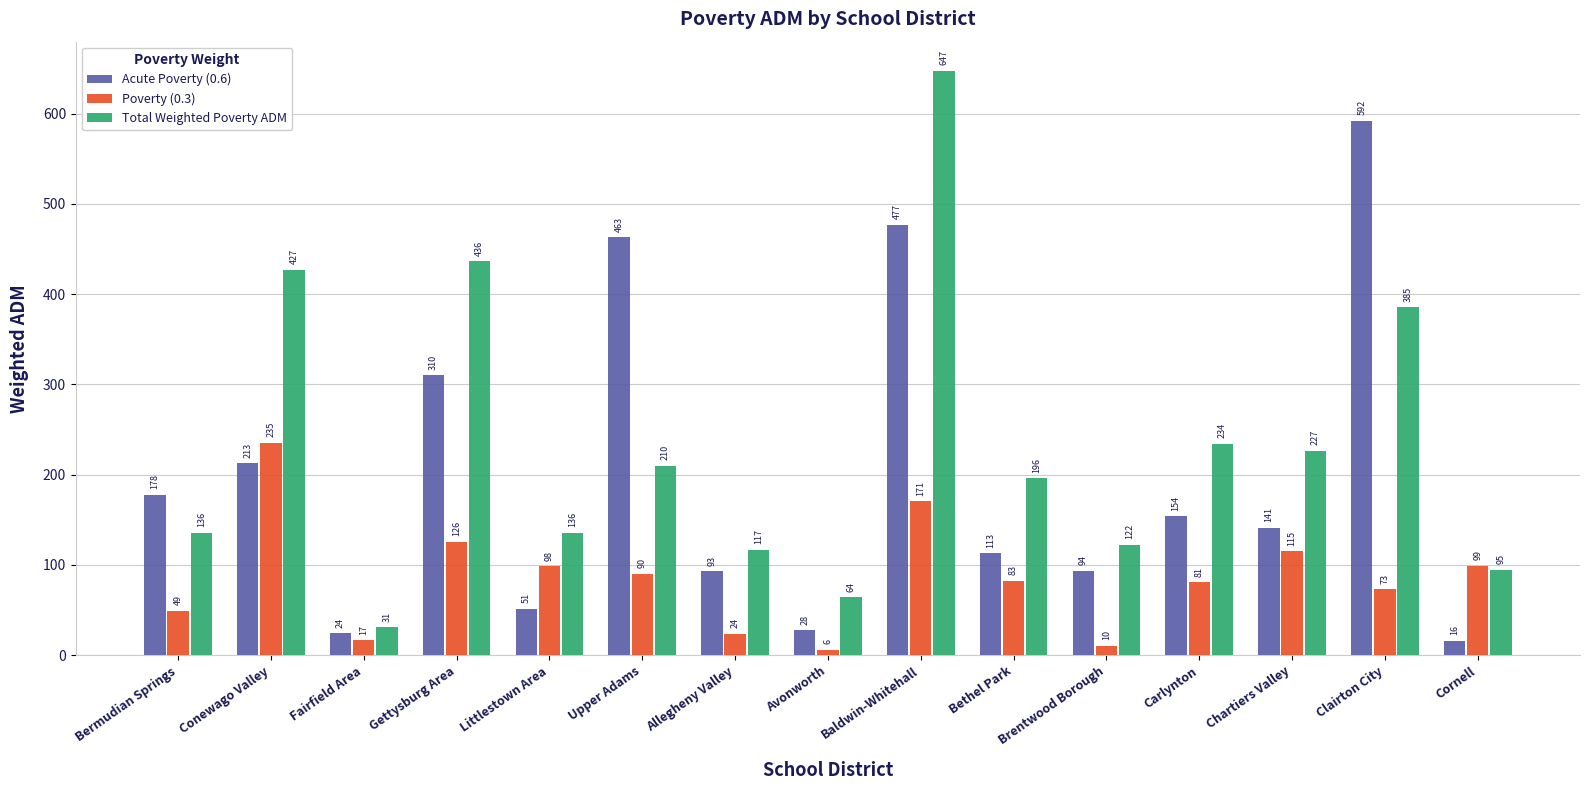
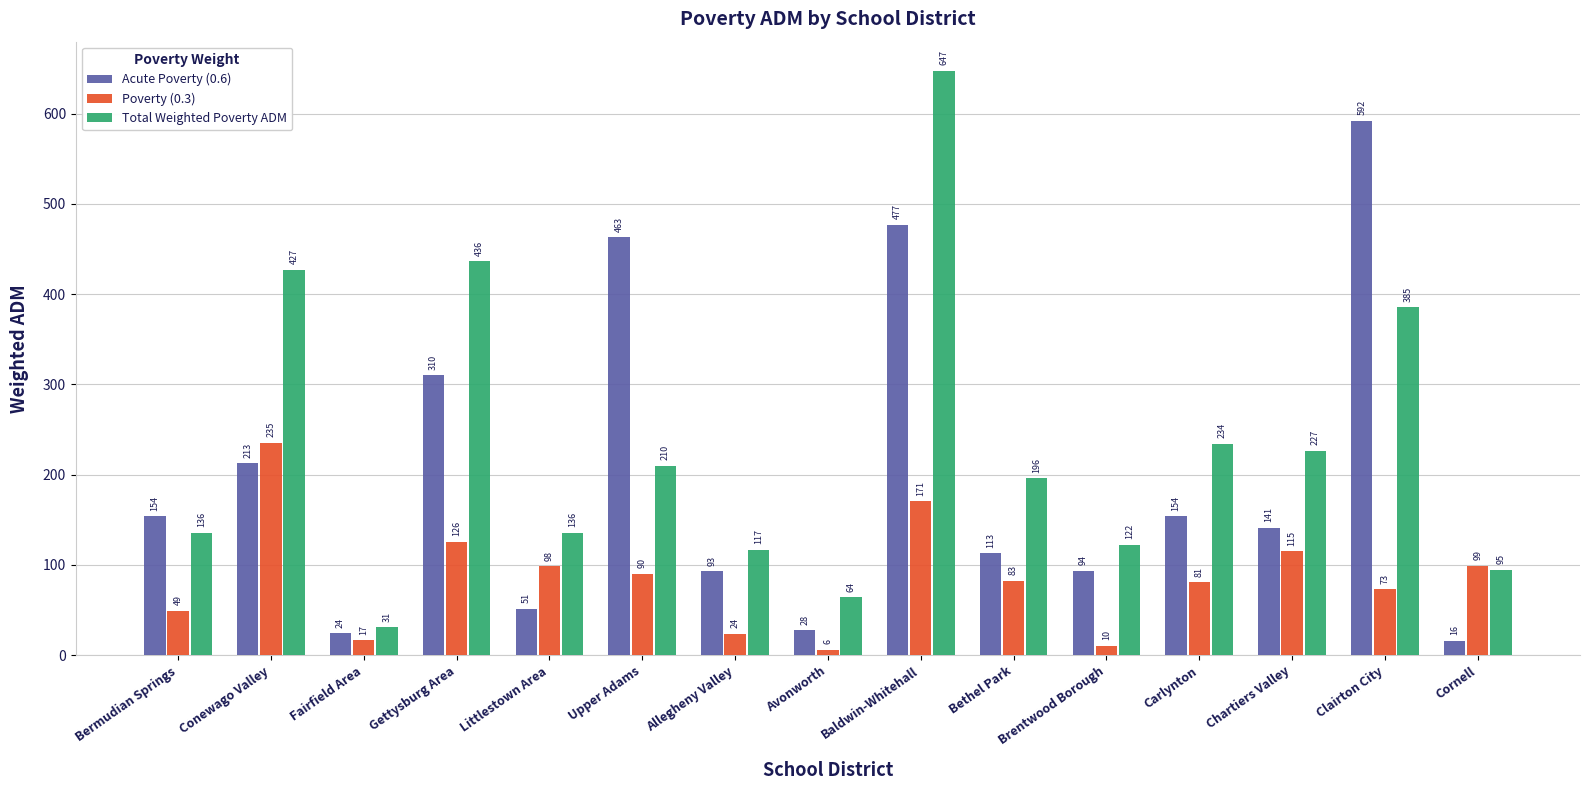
  {
    "Acute Poverty (0.6)": {
-     "Bermudian Springs": 178,
+     "Bermudian Springs": 154,
      "Conewago Valley": 213,
      "Fairfield Area": 24,
      "Gettysburg Area": 310,
      "Littlestown Area": 51,
      "Upper Adams": 463,
      "Allegheny Valley": 93,
      "Avonworth": 28,
      "Baldwin-Whitehall": 477,
      "Bethel Park": 113,
      "Brentwood Borough": 94,
      "Carlynton": 154,
      "Chartiers Valley": 141,
      "Clairton City": 592,
      "Cornell": 16
    },
    "Poverty (0.3)": {
      "Bermudian Springs": 49,
      "Conewago Valley": 235,
      "Fairfield Area": 17,
      "Gettysburg Area": 126,
      "Littlestown Area": 98,
      "Upper Adams": 90,
      "Allegheny Valley": 24,
      "Avonworth": 6,
      "Baldwin-Whitehall": 171,
      "Bethel Park": 83,
      "Brentwood Borough": 10,
      "Carlynton": 81,
      "Chartiers Valley": 115,
      "Clairton City": 73,
      "Cornell": 99
    },
    "Total Weighted Poverty ADM": {
      "Bermudian Springs": 136,
      "Conewago Valley": 427,
      "Fairfield Area": 31,
      "Gettysburg Area": 436,
      "Littlestown Area": 136,
      "Upper Adams": 210,
      "Allegheny Valley": 117,
      "Avonworth": 64,
      "Baldwin-Whitehall": 647,
      "Bethel Park": 196,
      "Brentwood Borough": 122,
      "Carlynton": 234,
      "Chartiers Valley": 227,
      "Clairton City": 385,
      "Cornell": 95
    }
  }
